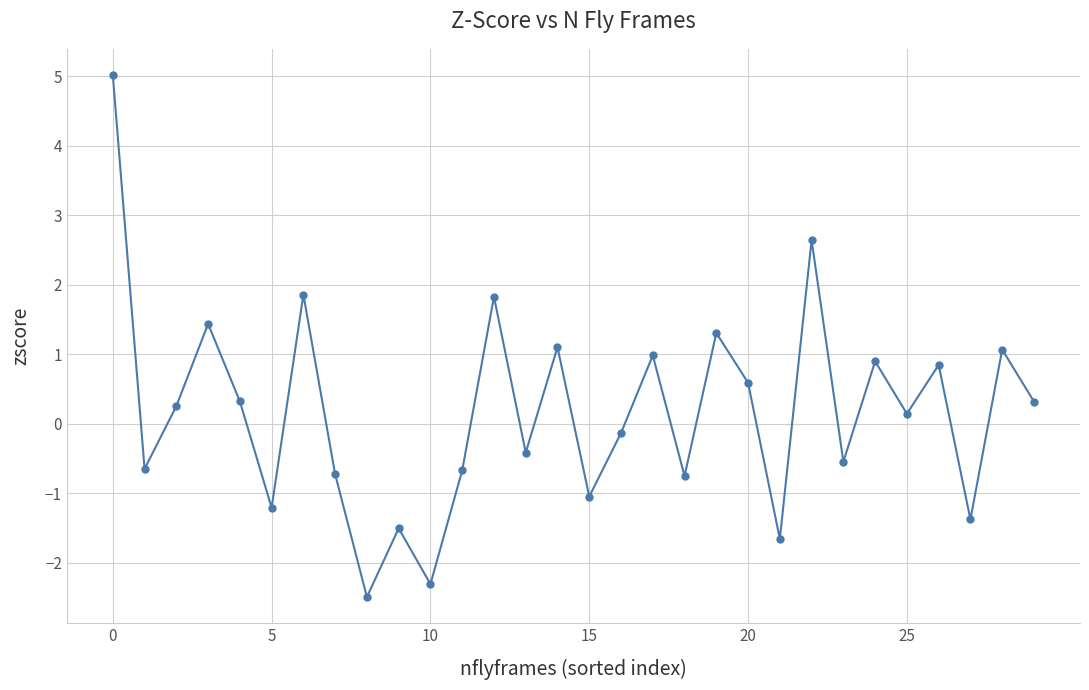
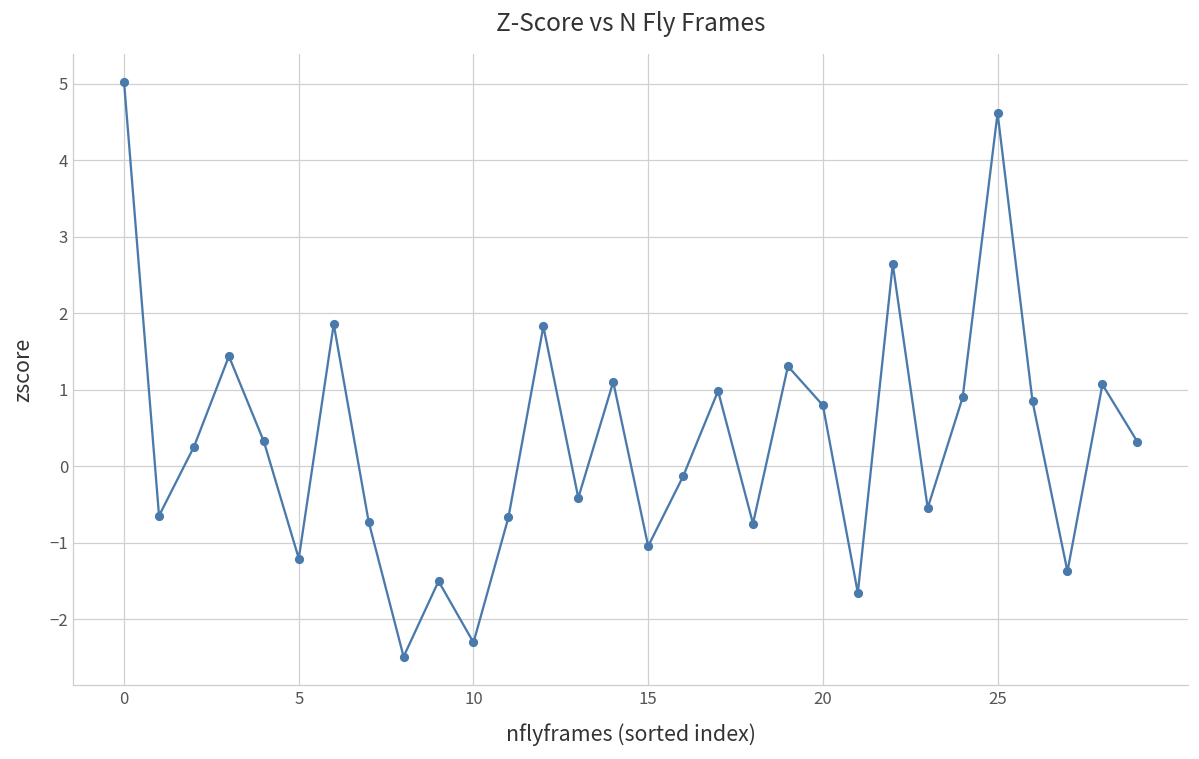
  {
    "0": 5.0,
    "5": -1.2,
    "10": -2.3,
    "15": -1.0,
-   "20": 0.6,
-   "25": 0.1
+   "20": 0.8,
+   "25": 4.6
  }
